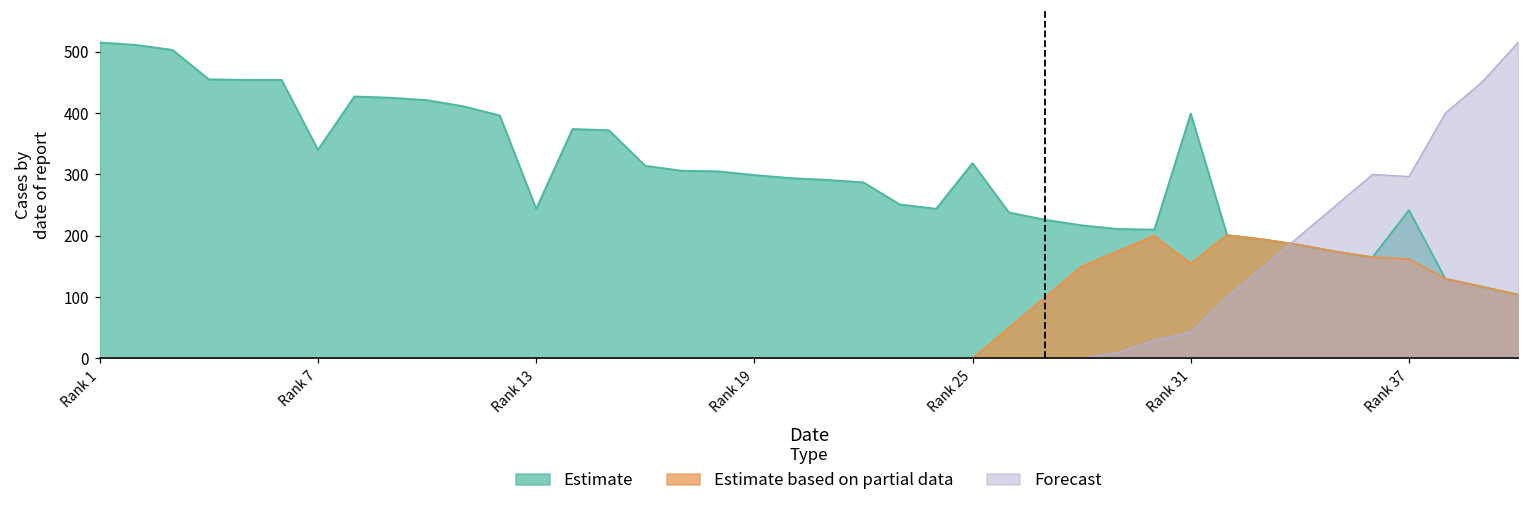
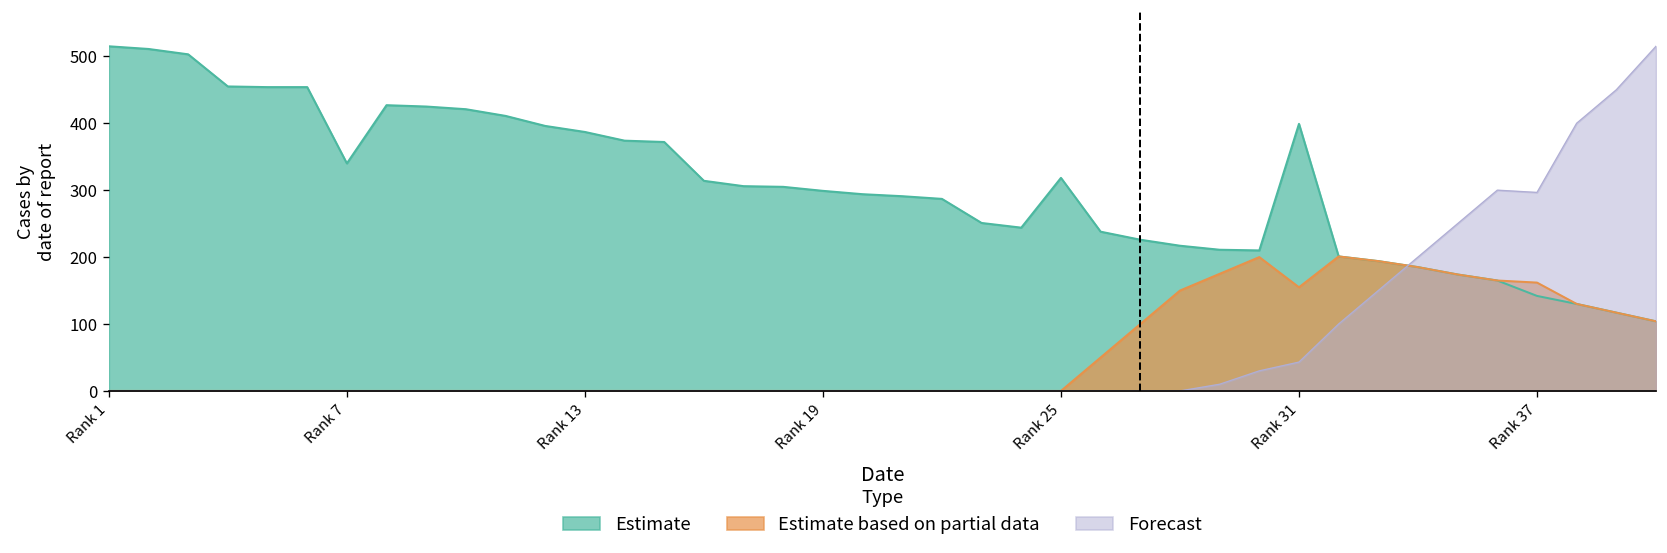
  {
    "Estimate": {
      "Rank 1": 520,
      "Rank 7": 340,
-     "Rank 13": 240,
+     "Rank 13": 390,
      "Rank 19": 300,
      "Rank 25": 320,
      "Rank 31": 400,
-     "Rank 37": 240
+     "Rank 37": 140
    },
    "Estimate based on partial data": {
      "Rank 31": 150,
      "Rank 37": 160
    },
    "Forecast": {
      "Rank 31": 40,
      "Rank 37": 300
    }
  }
